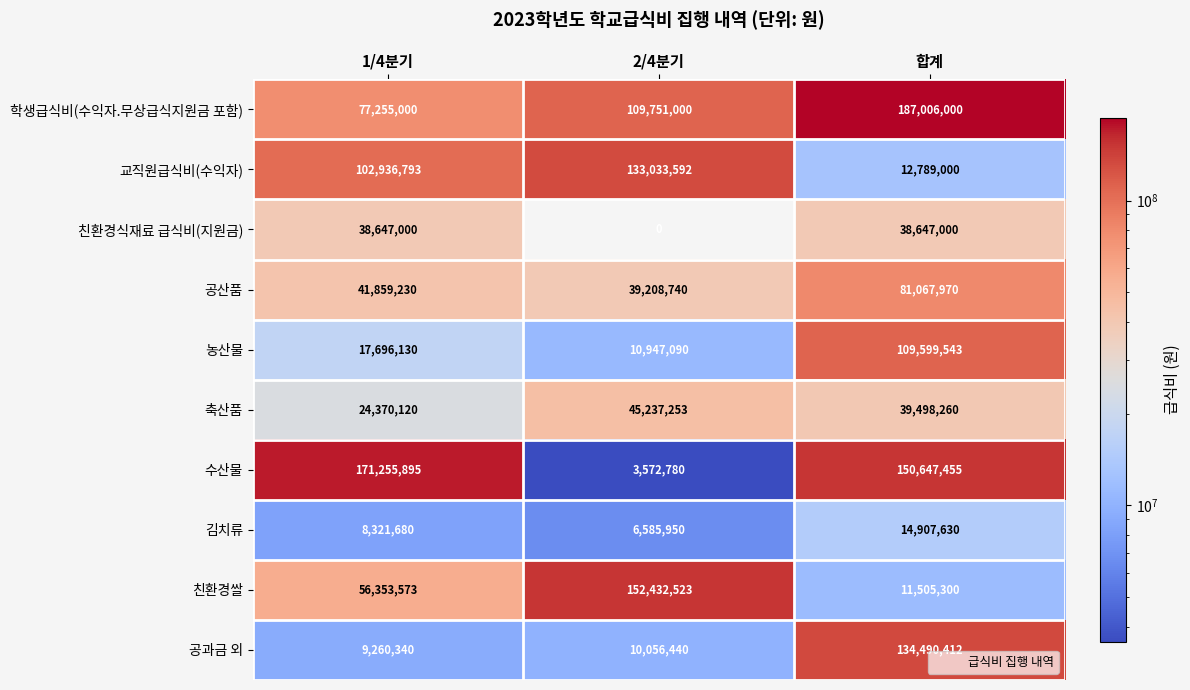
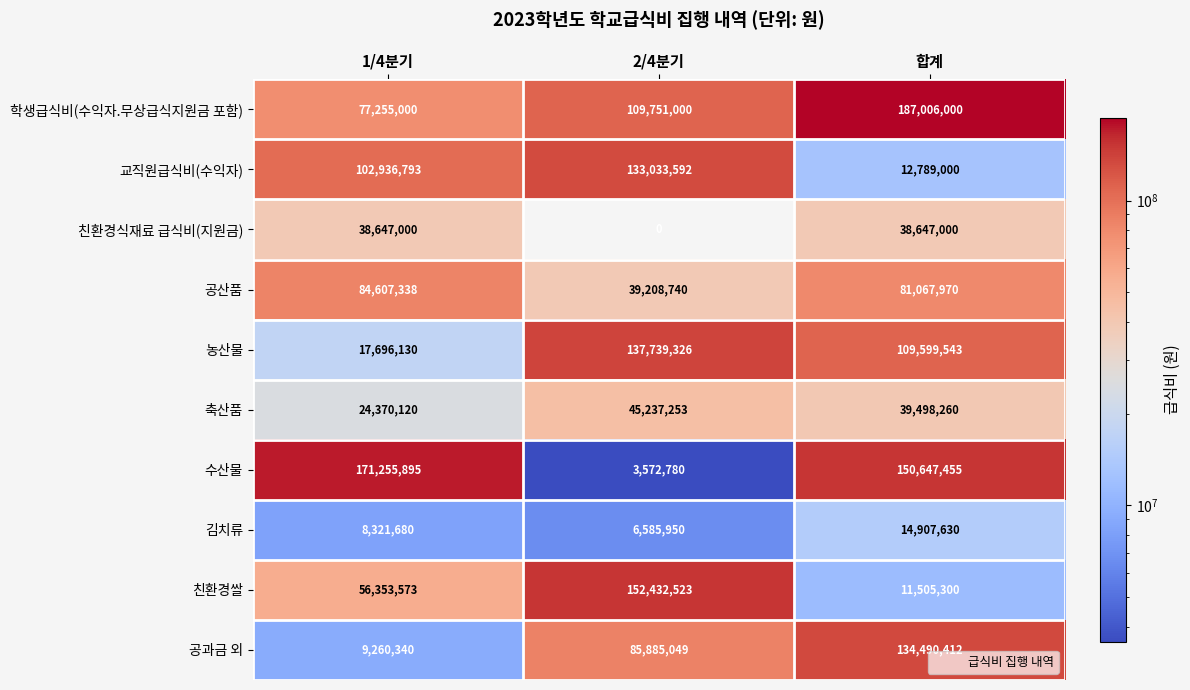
  {
    "학생급식비(수익자.무상급식지원금 포함)": {
      "1/4분기": "77,255,000",
      "2/4분기": "109,751,000",
      "합계": "187,006,000"
    },
    "교직원급식비(수익자)": {
      "1/4분기": "102,936,793",
      "2/4분기": "133,033,592",
      "합계": "12,789,000"
    },
    "친환경식재료 급식비(지원금)": {
      "1/4분기": "38,647,000",
      "합계": "38,647,000"
    },
    "공산품": {
-     "1/4분기": "41,859,230",
+     "1/4분기": "84,607,338",
      "2/4분기": "39,208,740",
      "합계": "81,067,970"
    },
    "농산물": {
      "1/4분기": "17,696,130",
-     "2/4분기": "10,947,090",
+     "2/4분기": "137,739,326",
      "합계": "109,599,543"
    },
    "축산품": {
      "1/4분기": "24,370,120",
      "2/4분기": "45,237,253",
      "합계": "39,498,260"
    },
    "수산물": {
      "1/4분기": "171,255,895",
      "2/4분기": "3,572,780",
      "합계": "150,647,455"
    },
    "김치류": {
      "1/4분기": "8,321,680",
      "2/4분기": "6,585,950",
      "합계": "14,907,630"
    },
    "친환경쌀": {
      "1/4분기": "56,353,573",
      "2/4분기": "152,432,523",
      "합계": "11,505,300"
    },
    "공과금 외": {
      "1/4분기": "9,260,340",
-     "2/4분기": "10,056,440"
+     "2/4분기": "85,885,049"
    }
  }
